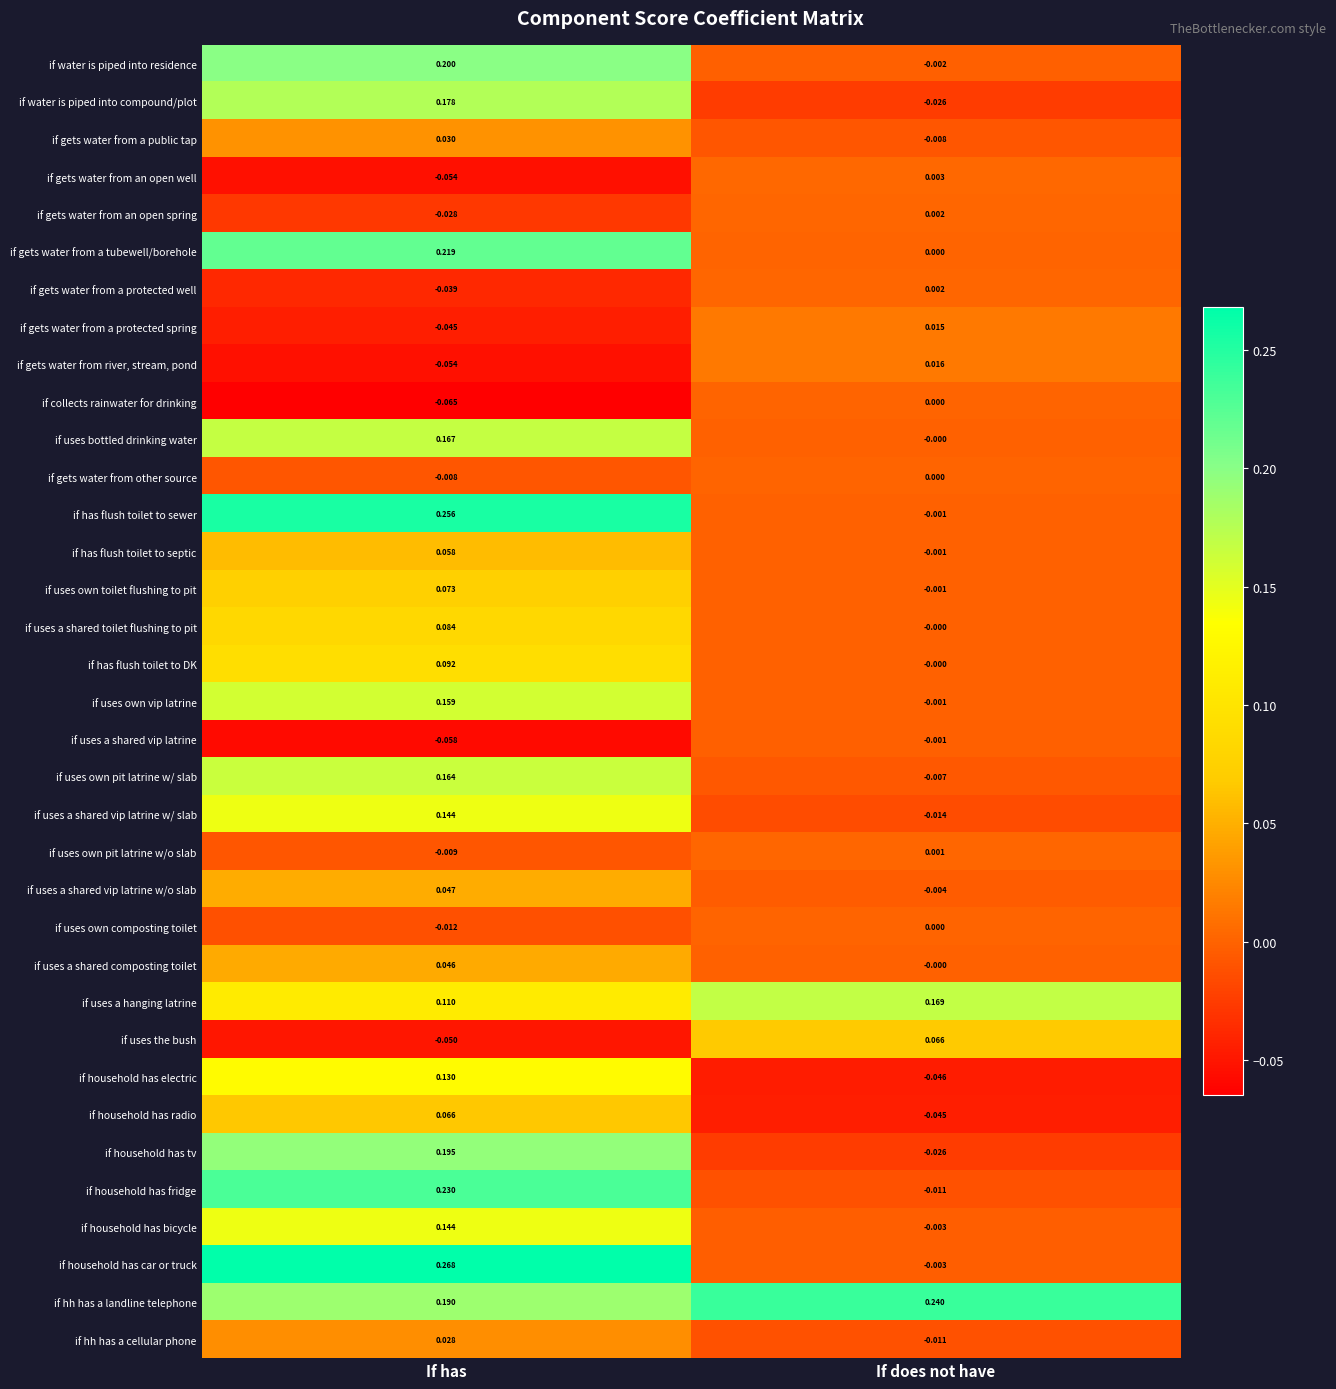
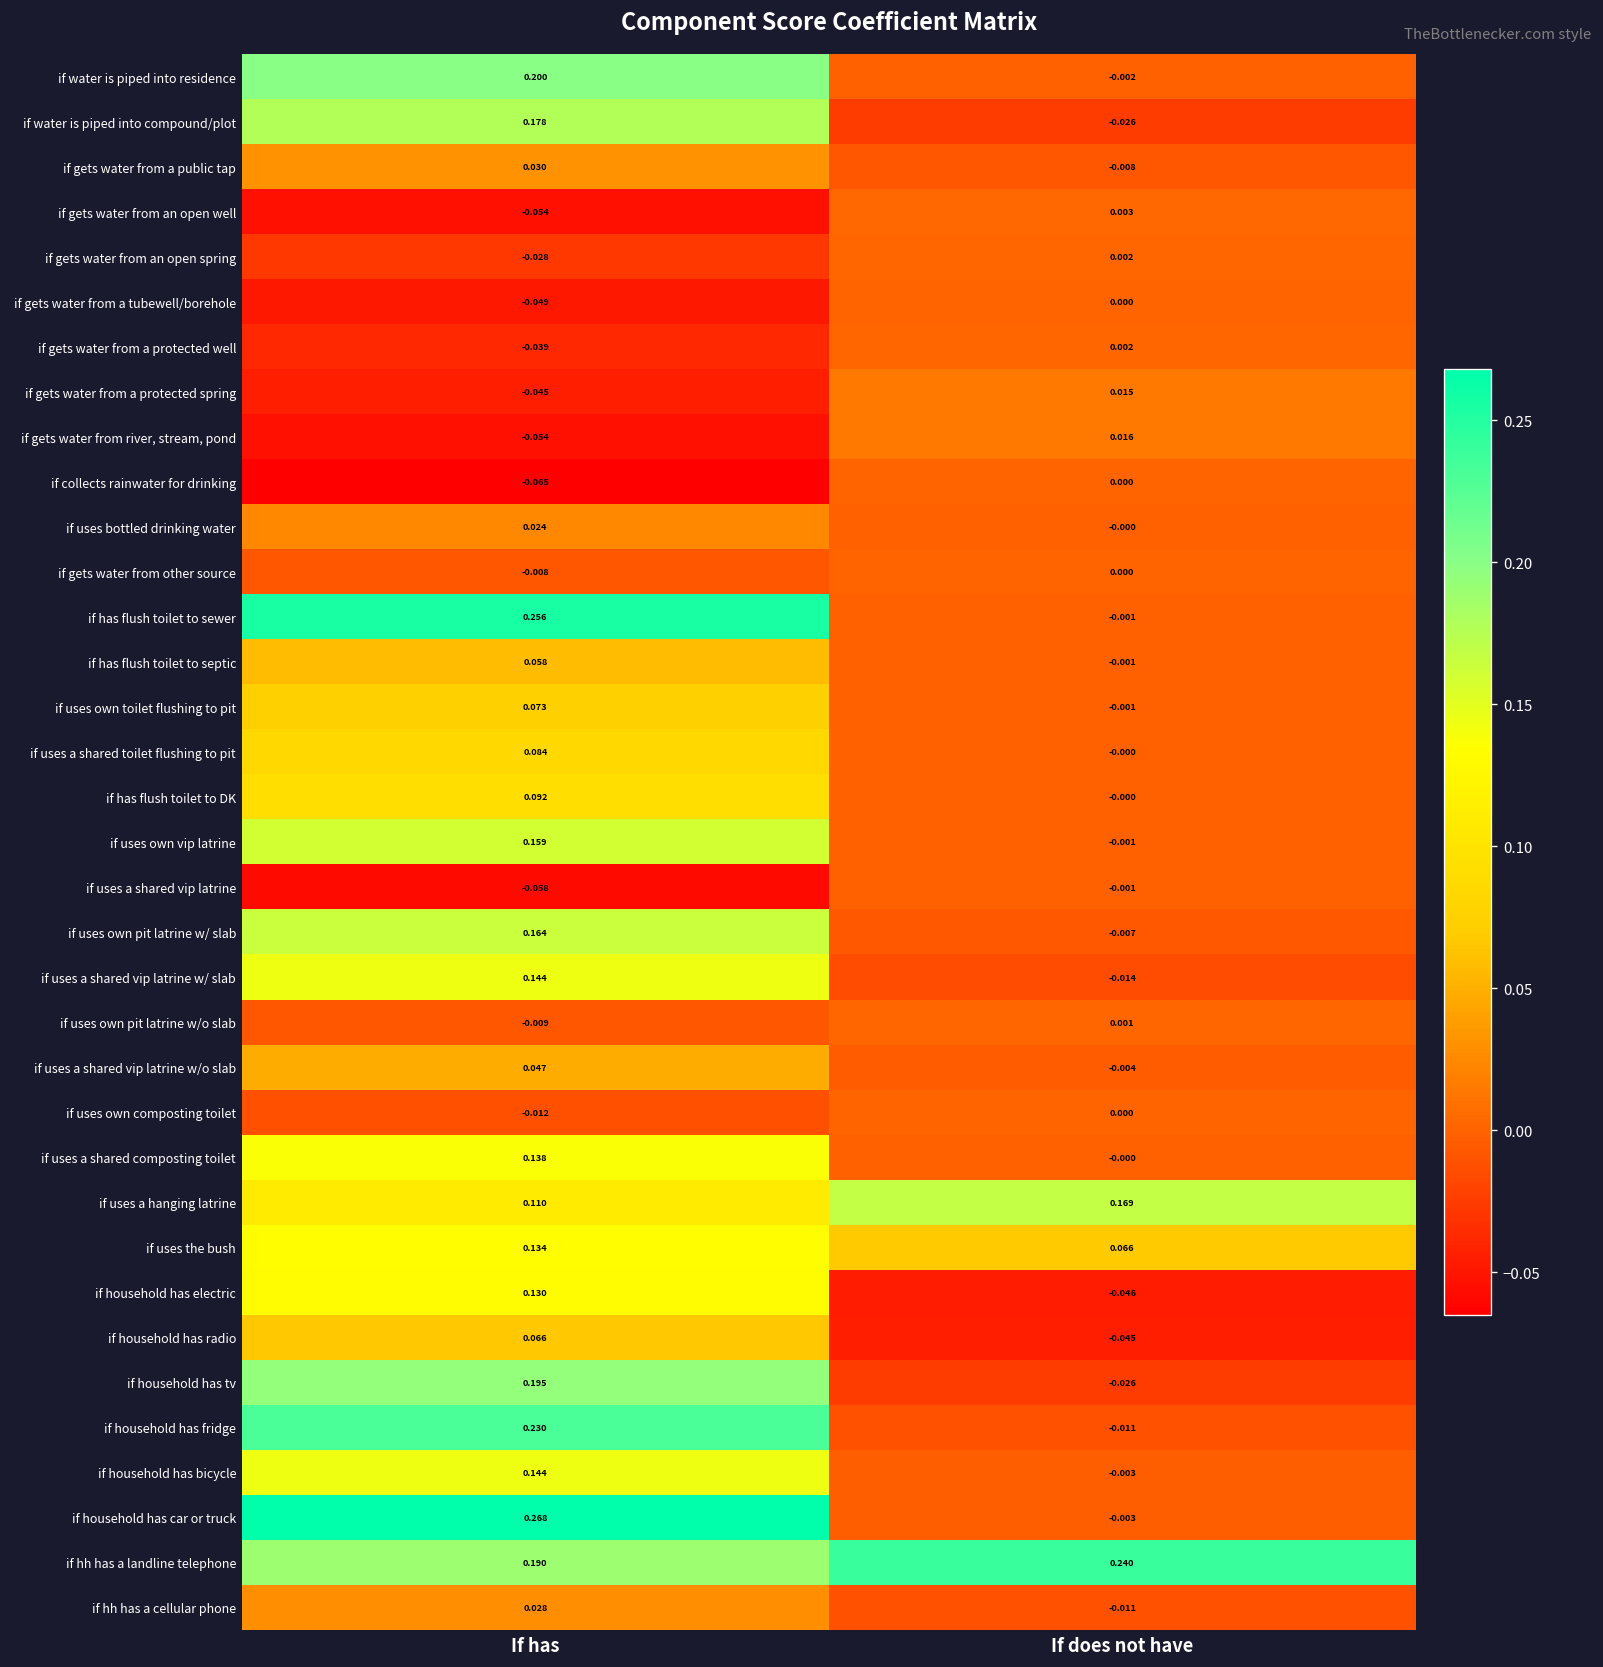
  {
    "if water is piped into residence": {
      "If has": 0.200,
      "If does not have": -0.002
    },
    "if water is piped into compound/plot": {
      "If has": 0.178,
      "If does not have": -0.026
    },
    "if gets water from a public tap": {
      "If has": 0.030,
      "If does not have": -0.008
    },
    "if gets water from an open well": {
      "If has": -0.054,
      "If does not have": 0.003
    },
    "if gets water from an open spring": {
      "If has": -0.028,
      "If does not have": 0.002
    },
    "if gets water from a tubewell/borehole": {
-     "If has": 0.219,
+     "If has": -0.049,
      "If does not have": 0.000
    },
    "if gets water from a protected well": {
      "If has": -0.039,
      "If does not have": 0.002
    },
    "if gets water from a protected spring": {
      "If has": -0.045,
      "If does not have": 0.015
    },
    "if gets water from river, stream, pond": {
      "If has": -0.054,
      "If does not have": 0.016
    },
    "if collects rainwater for drinking": {
      "If has": -0.065,
      "If does not have": 0.000
    },
    "if uses bottled drinking water": {
-     "If has": 0.167,
+     "If has": 0.024,
      "If does not have": -0.000
    },
    "if gets water from other source": {
      "If has": -0.008,
      "If does not have": 0.000
    },
    "if has flush toilet to sewer": {
      "If has": 0.256,
      "If does not have": -0.001
    },
    "if has flush toilet to septic": {
      "If has": 0.058,
      "If does not have": -0.001
    },
    "if uses own toilet flushing to pit": {
      "If has": 0.073,
      "If does not have": -0.001
    },
    "if uses a shared toilet flushing to pit": {
      "If has": 0.084,
      "If does not have": -0.000
    },
    "if has flush toilet to DK": {
      "If has": 0.092,
      "If does not have": -0.000
    },
    "if uses own vip latrine": {
      "If has": 0.159,
      "If does not have": -0.001
    },
    "if uses a shared vip latrine": {
      "If has": -0.058,
      "If does not have": -0.001
    },
    "if uses own pit latrine w/ slab": {
      "If has": 0.164,
      "If does not have": -0.007
    },
    "if uses a shared vip latrine w/ slab": {
      "If has": 0.144,
      "If does not have": -0.014
    },
    "if uses own pit latrine w/o slab": {
      "If has": -0.009,
      "If does not have": 0.001
    },
    "if uses a shared vip latrine w/o slab": {
      "If has": 0.047,
      "If does not have": -0.004
    },
    "if uses own composting toilet": {
      "If has": -0.012,
      "If does not have": 0.000
    },
    "if uses a shared composting toilet": {
-     "If has": 0.046,
+     "If has": 0.138,
      "If does not have": -0.000
    },
    "if uses a hanging latrine": {
      "If has": 0.110,
      "If does not have": 0.169
    },
    "if uses the bush": {
-     "If has": -0.050,
+     "If has": 0.134,
      "If does not have": 0.066
    },
    "if household has electric": {
      "If has": 0.130,
      "If does not have": -0.046
    },
    "if household has radio": {
      "If has": 0.066,
      "If does not have": -0.045
    },
    "if household has tv": {
      "If has": 0.195,
      "If does not have": -0.026
    },
    "if household has fridge": {
      "If has": 0.230,
      "If does not have": -0.011
    },
    "if household has bicycle": {
      "If has": 0.144,
      "If does not have": -0.003
    },
    "if household has car or truck": {
      "If has": 0.268,
      "If does not have": -0.003
    },
    "if hh has a landline telephone": {
      "If has": 0.190,
      "If does not have": 0.240
    },
    "if hh has a cellular phone": {
      "If has": 0.028,
      "If does not have": -0.011
    }
  }
